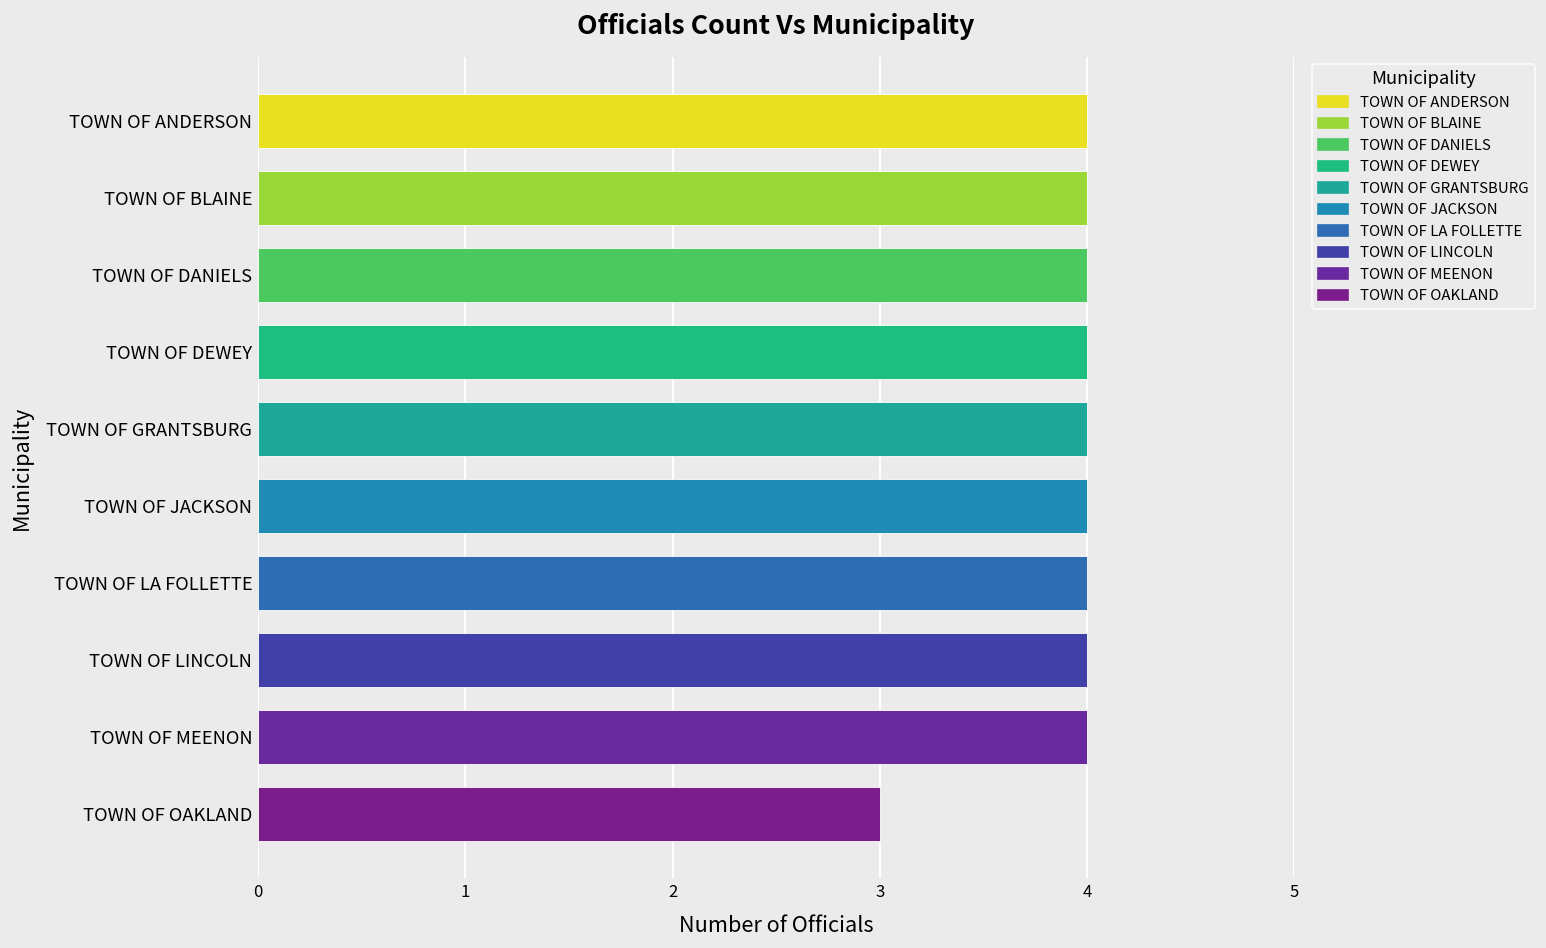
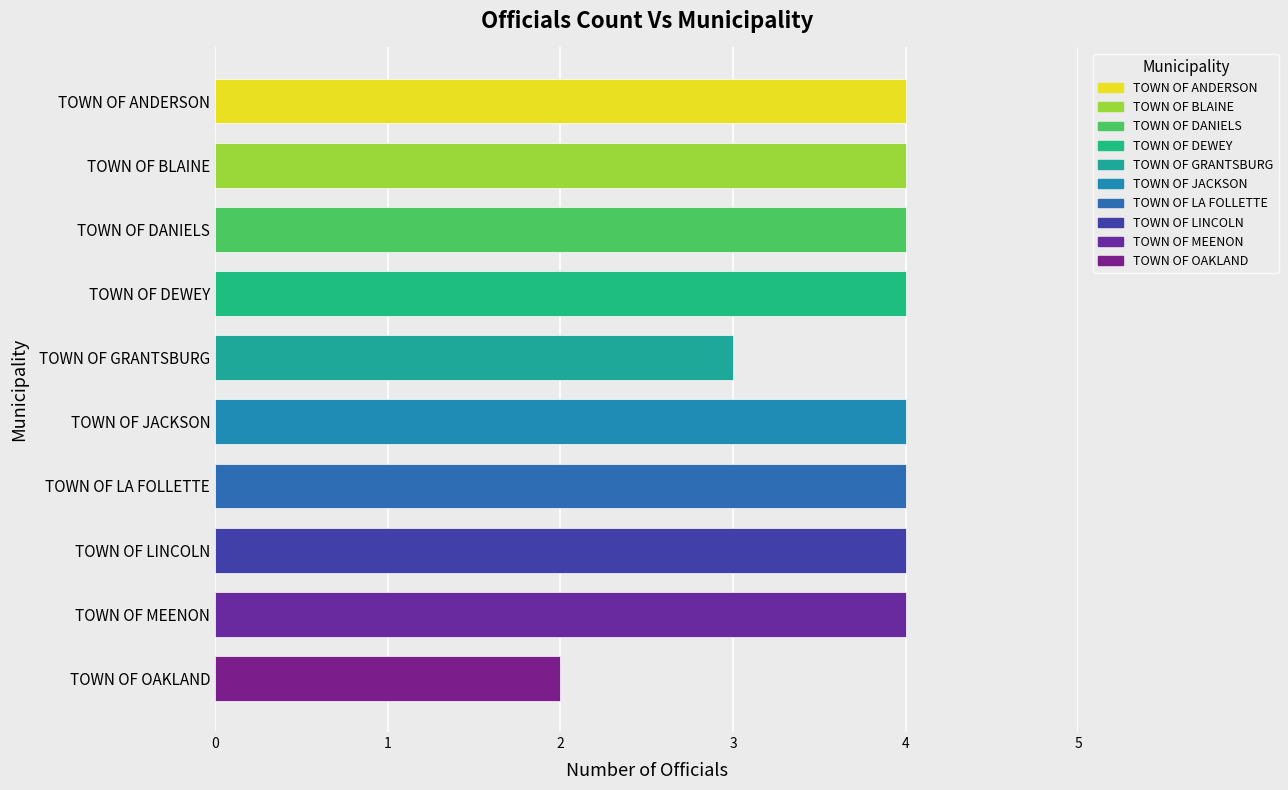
  {
    "TOWN OF ANDERSON": 4,
    "TOWN OF BLAINE": 4,
    "TOWN OF DANIELS": 4,
    "TOWN OF DEWEY": 4,
-   "TOWN OF GRANTSBURG": 4,
+   "TOWN OF GRANTSBURG": 3,
    "TOWN OF JACKSON": 4,
    "TOWN OF LA FOLLETTE": 4,
    "TOWN OF LINCOLN": 4,
    "TOWN OF MEENON": 4,
-   "TOWN OF OAKLAND": 3
+   "TOWN OF OAKLAND": 2
  }
